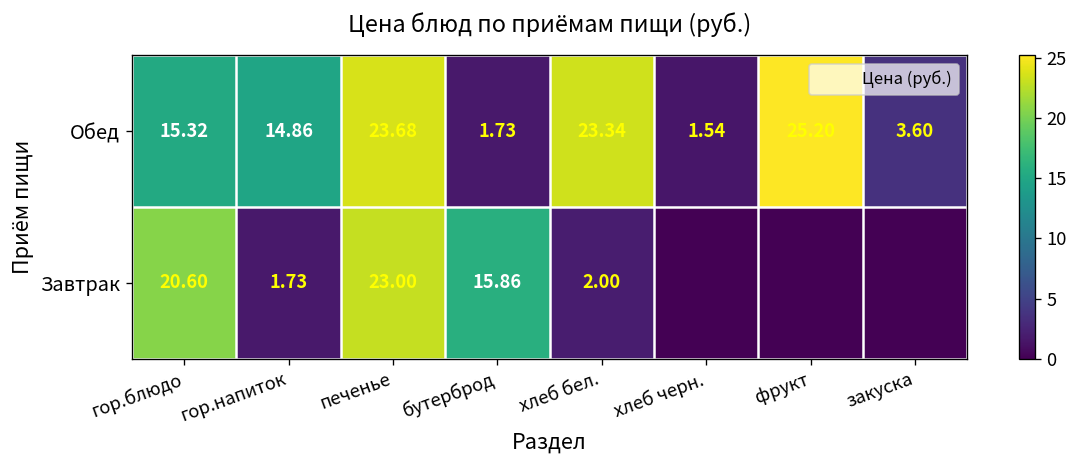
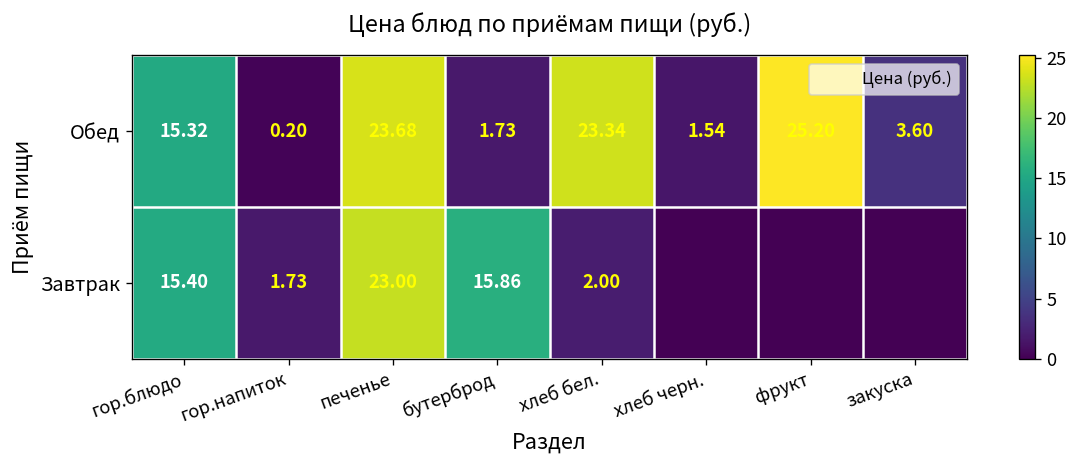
  {
    "Обед": {
      "гор.блюдо": 15.32,
-     "гор.напиток": 14.86,
+     "гор.напиток": 0.20,
      "бутерброд": 1.73,
      "хлеб бел.": 23.34,
      "хлеб черн.": 1.54,
      "закуска": 3.60
    },
    "Завтрак": {
-     "гор.блюдо": 20.60,
+     "гор.блюдо": 15.40,
      "гор.напиток": 1.73,
      "печенье": 23.00,
      "бутерброд": 15.86,
      "хлеб бел.": 2.00
    }
  }
